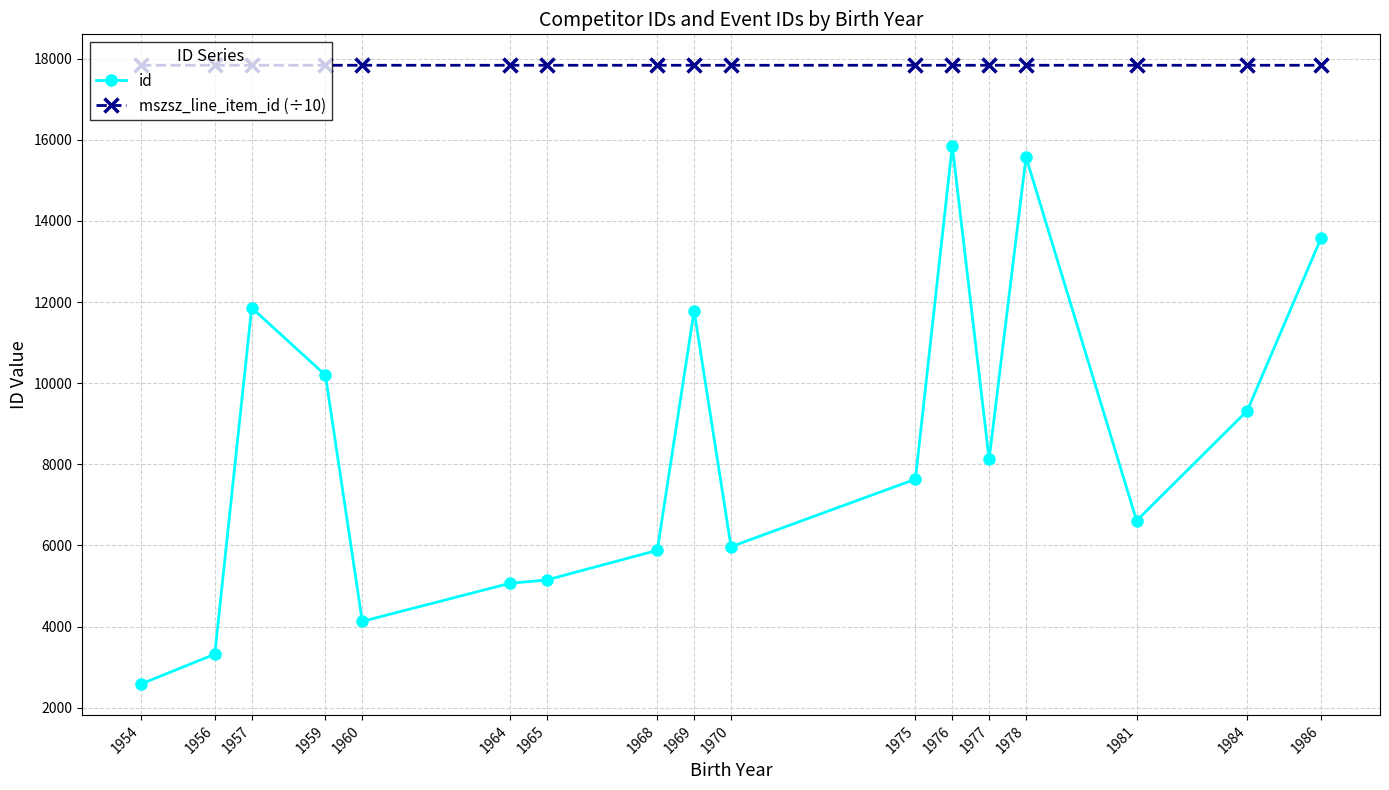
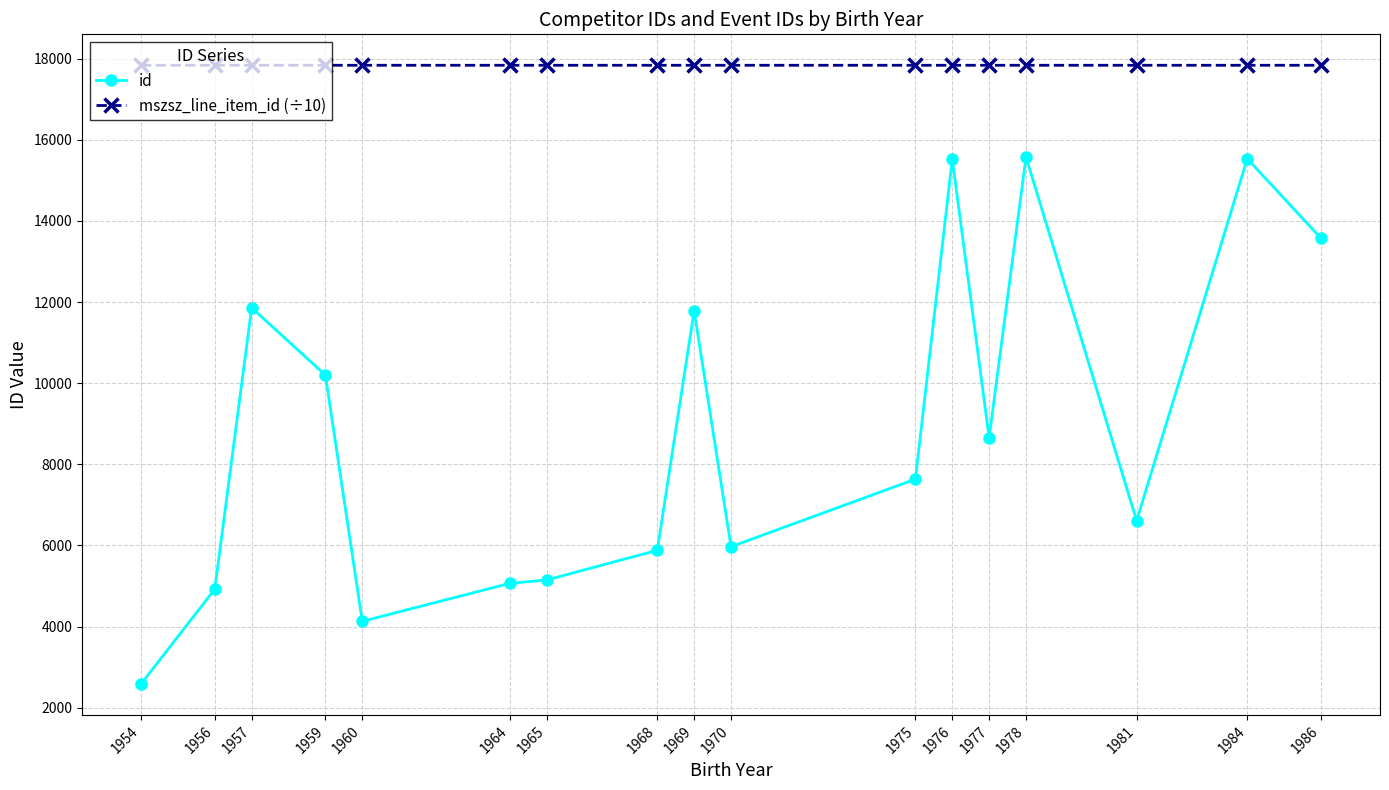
  {
    "id": {
      "1954": 2600,
-     "1956": 3300,
+     "1956": 4900,
      "1957": 11900,
      "1959": 10200,
      "1960": 4100,
      "1964": 5100,
      "1965": 5100,
      "1968": 5900,
      "1969": 11800,
      "1970": 6000,
      "1975": 7600,
-     "1976": 15900,
-     "1977": 8100,
+     "1976": 15500,
+     "1977": 8700,
      "1978": 15600,
      "1981": 6600,
-     "1984": 9300,
+     "1984": 15500,
      "1986": 13600
    },
    "mszsz_line_item_id (÷10)": {
      "1960": 17800,
      "1964": 17800,
      "1965": 17800,
      "1968": 17800,
      "1969": 17800,
      "1970": 17800,
      "1975": 17800,
      "1976": 17800,
      "1977": 17800,
      "1978": 17800,
      "1981": 17800,
      "1984": 17800,
      "1986": 17800
    }
  }
